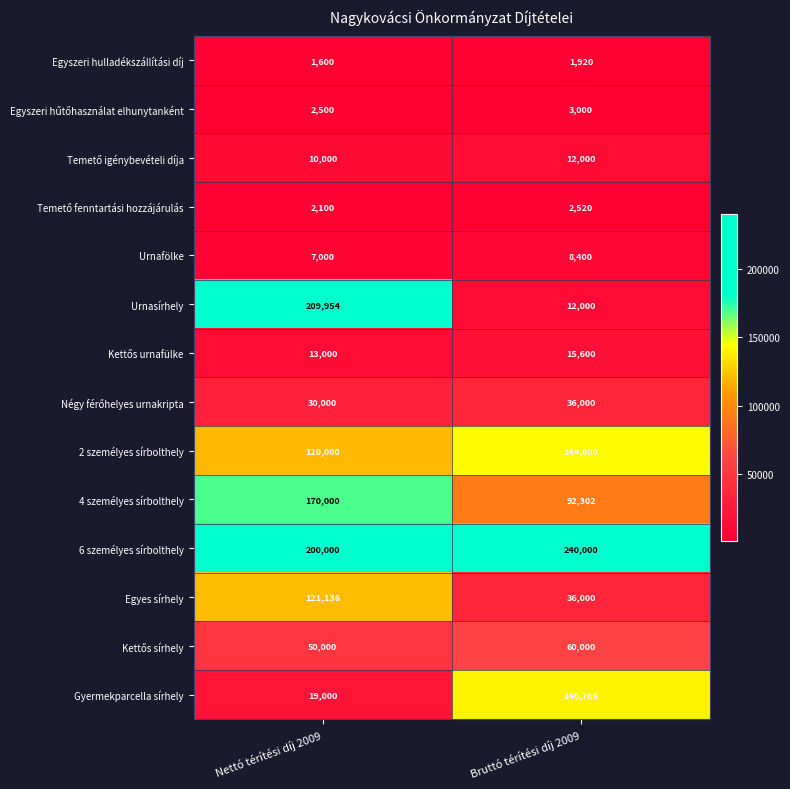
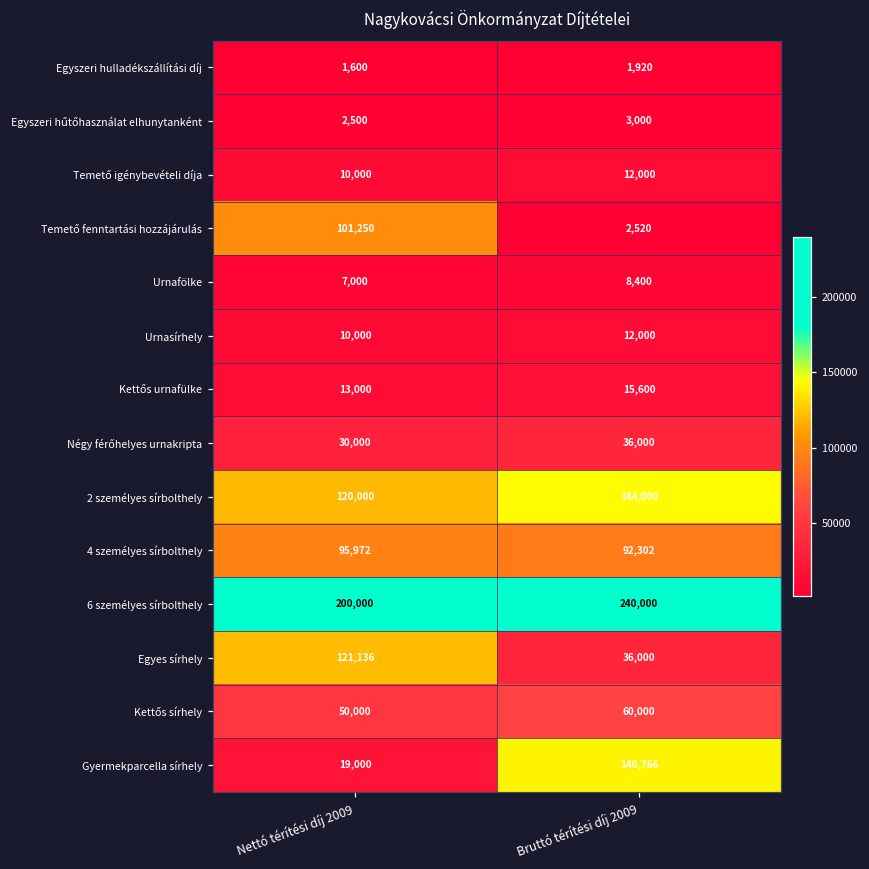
  {
    "Egyszeri hulladékszállítási díj": {
      "Nettó térítési díj 2009": "1,600",
      "Bruttó térítési díj 2009": "1,920"
    },
    "Egyszeri hűtőhasználat elhunytanként": {
      "Nettó térítési díj 2009": "2,500",
      "Bruttó térítési díj 2009": "3,000"
    },
    "Temető igénybevételi díja": {
      "Nettó térítési díj 2009": "10,000",
      "Bruttó térítési díj 2009": "12,000"
    },
    "Temető fenntartási hozzájárulás": {
-     "Nettó térítési díj 2009": "2,100",
+     "Nettó térítési díj 2009": "101,250",
      "Bruttó térítési díj 2009": "2,520"
    },
    "Urnafölke": {
      "Nettó térítési díj 2009": "7,000",
      "Bruttó térítési díj 2009": "8,400"
    },
    "Urnasírhely": {
-     "Nettó térítési díj 2009": "209,954",
+     "Nettó térítési díj 2009": "10,000",
      "Bruttó térítési díj 2009": "12,000"
    },
    "Kettős urnafülke": {
      "Nettó térítési díj 2009": "13,000",
      "Bruttó térítési díj 2009": "15,600"
    },
    "Négy férőhelyes urnakripta": {
      "Nettó térítési díj 2009": "30,000",
      "Bruttó térítési díj 2009": "36,000"
    },
    "2 személyes sírbolthely": {
      "Nettó térítési díj 2009": "120,000",
      "Bruttó térítési díj 2009": "144,000"
    },
    "4 személyes sírbolthely": {
-     "Nettó térítési díj 2009": "170,000",
+     "Nettó térítési díj 2009": "95,972",
      "Bruttó térítési díj 2009": "92,302"
    },
    "6 személyes sírbolthely": {
      "Nettó térítési díj 2009": "200,000",
      "Bruttó térítési díj 2009": "240,000"
    },
    "Egyes sírhely": {
      "Nettó térítési díj 2009": "121,136",
      "Bruttó térítési díj 2009": "36,000"
    },
    "Kettős sírhely": {
      "Nettó térítési díj 2009": "50,000",
      "Bruttó térítési díj 2009": "60,000"
    },
    "Gyermekparcella sírhely": {
      "Nettó térítési díj 2009": "19,000",
      "Bruttó térítési díj 2009": "140,766"
    }
  }
